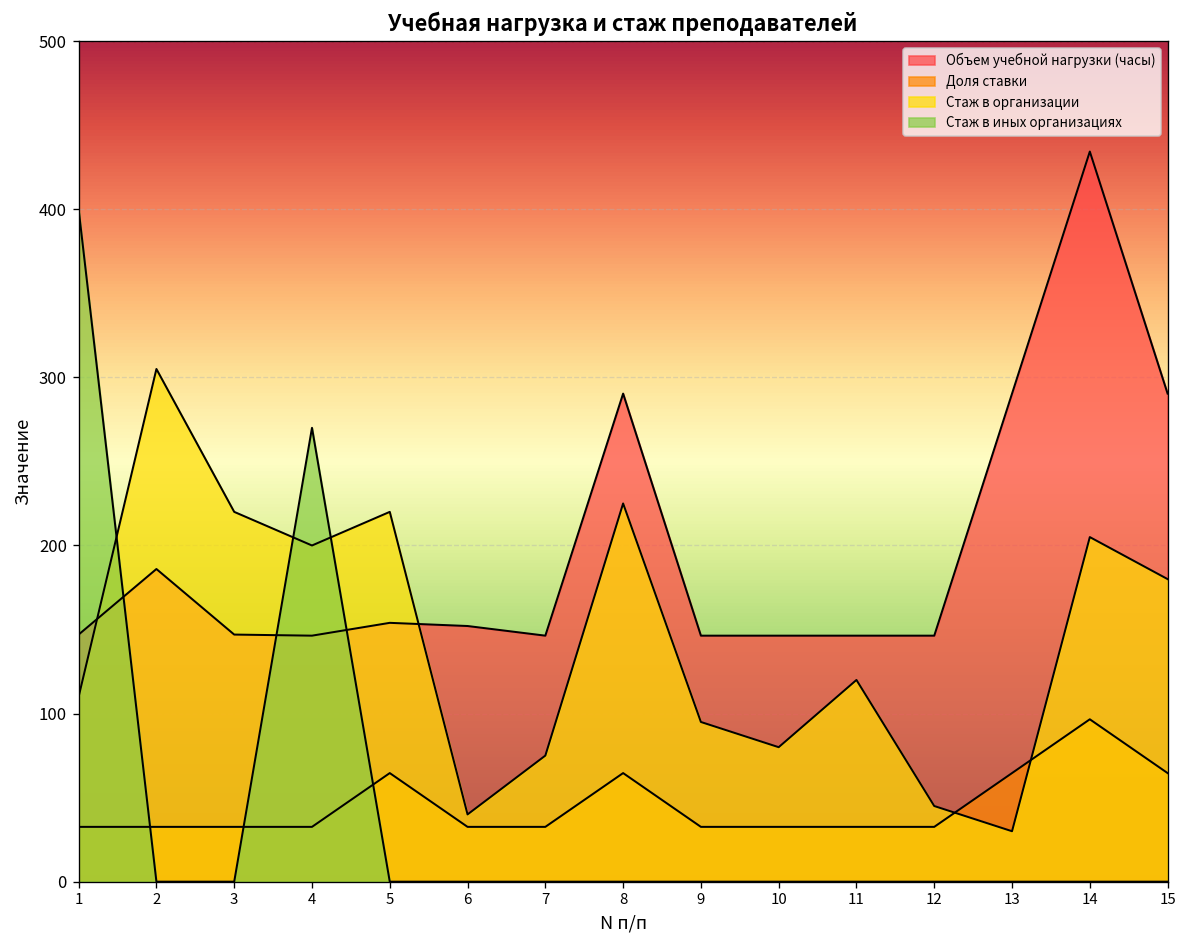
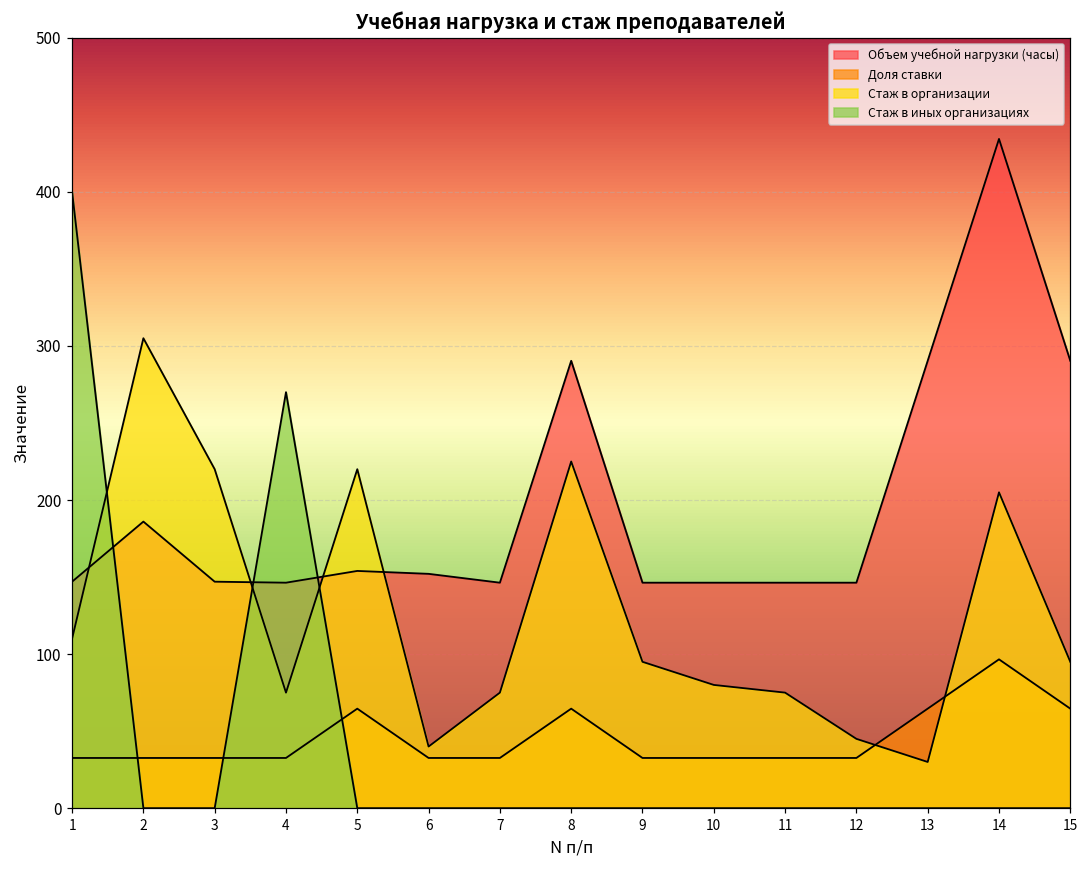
  {
    "Объем учебной нагрузки (часы)": {
      "1": 147,
      "2": 186,
      "3": 147,
      "4": 146,
      "5": 154,
      "6": 152,
      "7": 146,
      "8": 290,
      "9": 146,
      "10": 146,
      "11": 146,
      "12": 146,
      "13": 290,
      "14": 434,
      "15": 290
    },
    "Доля ставки": {
      "1": 33,
      "2": 33,
      "3": 33,
      "4": 33,
      "5": 65,
      "6": 33,
      "7": 33,
      "8": 65,
      "9": 33,
      "10": 33,
      "11": 33,
      "12": 33,
      "13": 65,
      "14": 97,
      "15": 65
    },
    "Стаж в организации": {
      "1": 110,
      "2": 305,
      "3": 220,
-     "4": 200,
+     "4": 75,
      "5": 220,
      "6": 40,
      "7": 75,
      "8": 225,
      "9": 95,
      "10": 80,
-     "11": 120,
+     "11": 75,
      "12": 45,
      "13": 30,
      "14": 205,
-     "15": 180
+     "15": 95
    },
    "Стаж в иных организациях": {
      "1": 400,
      "2": 0,
      "3": 0,
      "4": 270,
      "5": 0,
      "6": 0,
      "7": 0,
      "8": 0,
      "9": 0,
      "10": 0,
      "11": 0,
      "12": 0,
      "13": 0,
      "14": 0,
      "15": 0
    }
  }
